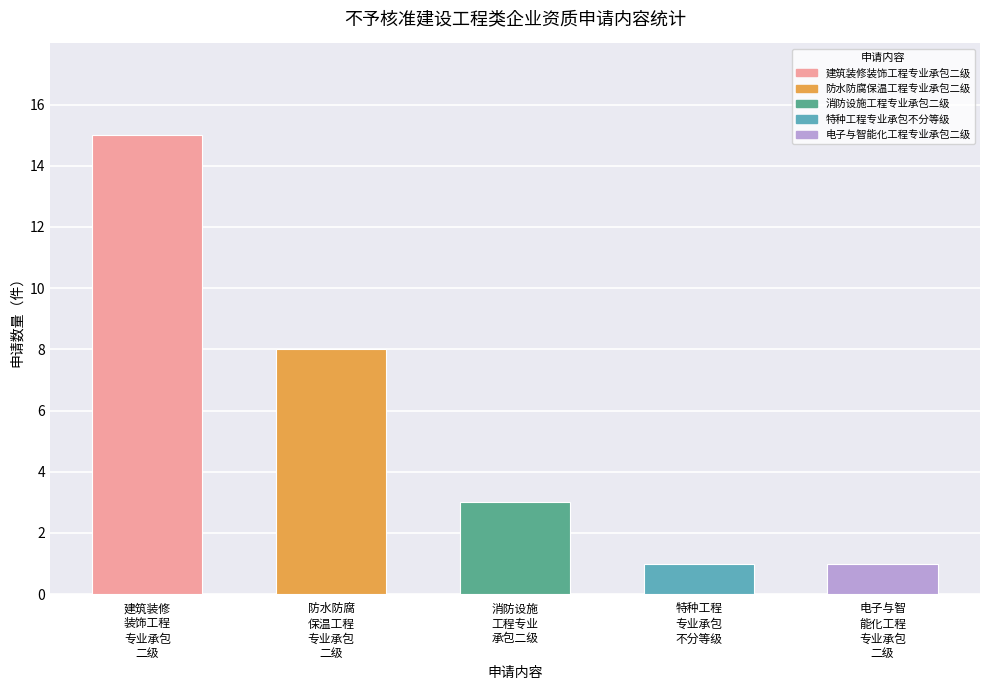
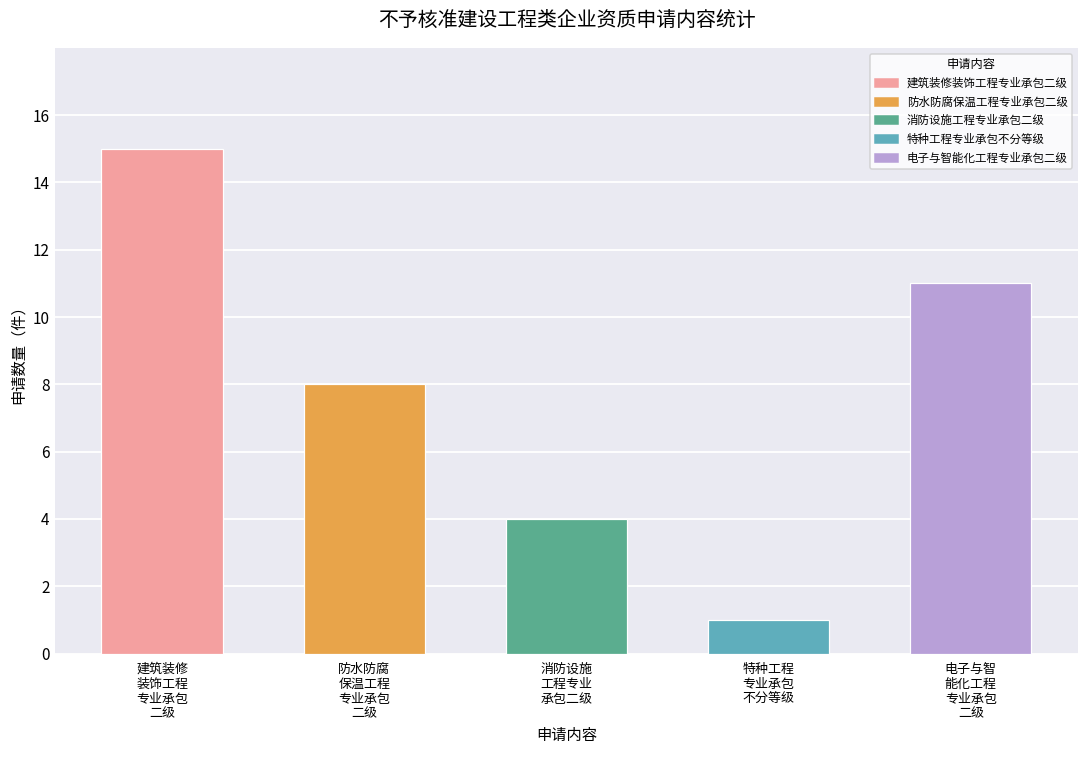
  {
    "建筑装修 装饰工程 专业承包 二级": 15,
    "防水防腐 保温工程 专业承包 二级": 8,
-   "消防设施 工程专业 承包二级": 3,
+   "消防设施 工程专业 承包二级": 4,
    "特种工程 专业承包 不分等级": 1,
-   "电子与智 能化工程 专业承包 二级": 1
+   "电子与智 能化工程 专业承包 二级": 11
  }
